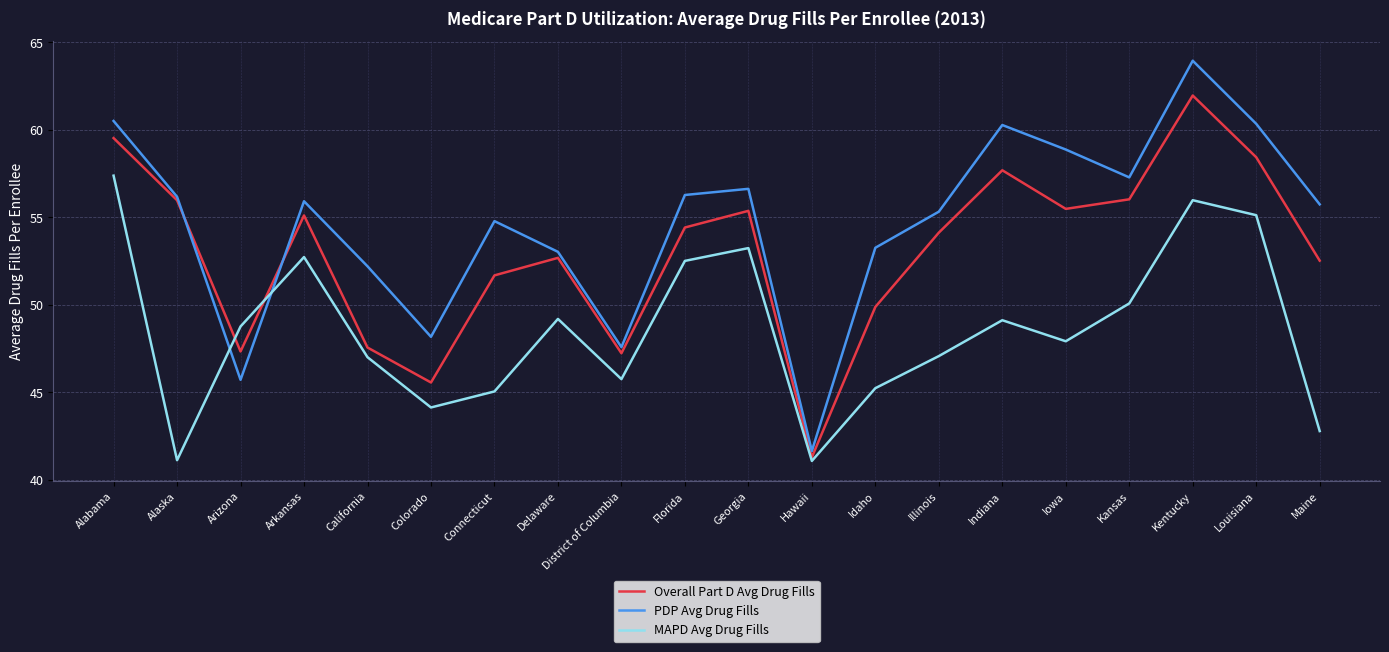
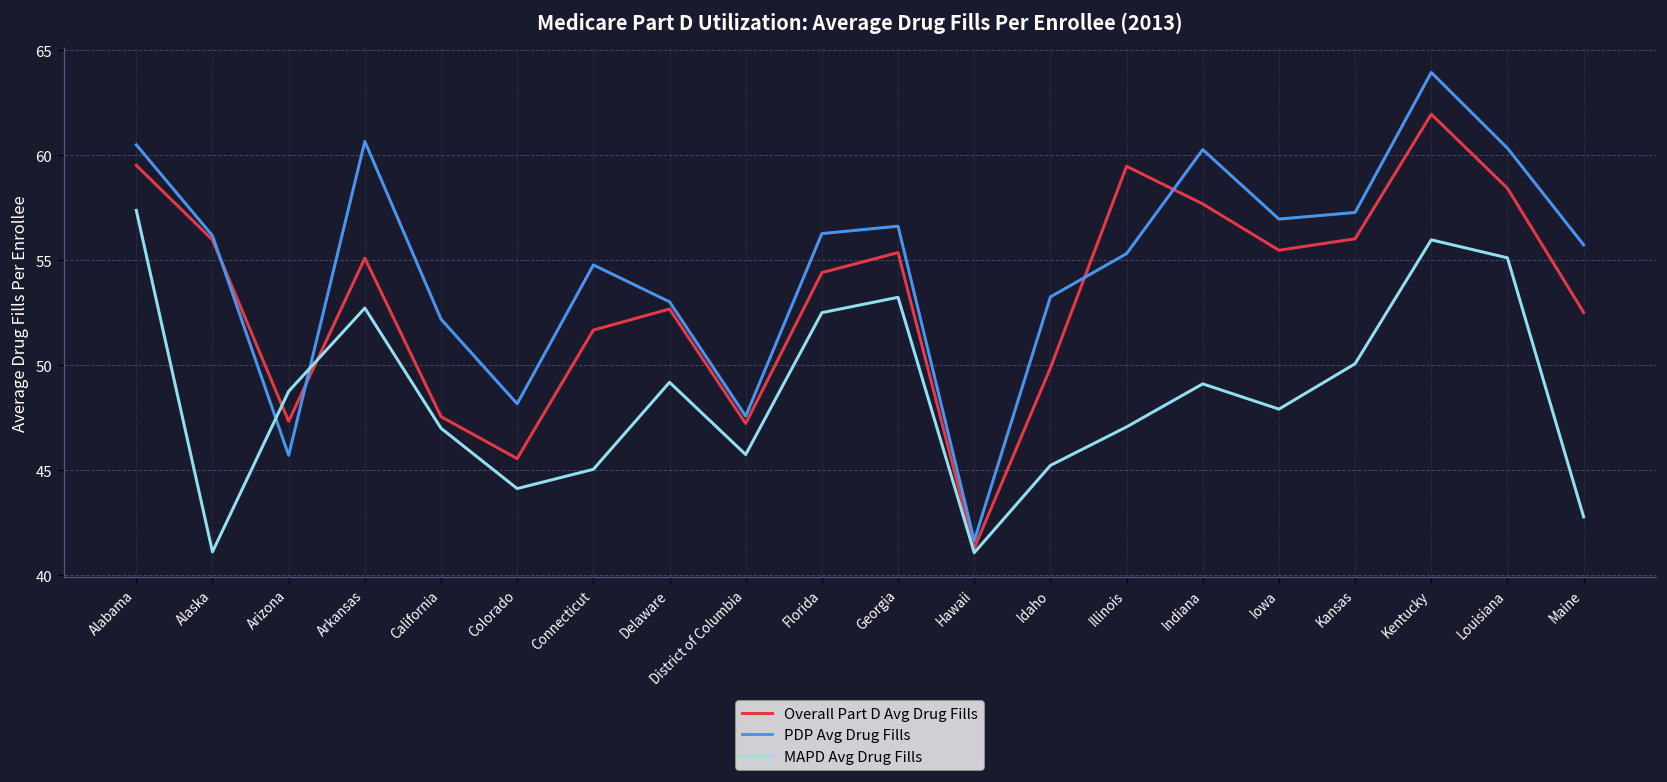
  {
    "Overall Part D Avg Drug Fills": {
      "Alabama": 59.5,
      "Alaska": 56.0,
      "Arizona": 47.3,
      "Arkansas": 55.1,
      "California": 47.6,
      "Colorado": 45.6,
      "Connecticut": 51.7,
      "Delaware": 52.7,
      "District of Columbia": 47.2,
      "Florida": 54.4,
      "Georgia": 55.4,
      "Hawaii": 41.3,
      "Idaho": 49.9,
-     "Illinois": 54.1,
+     "Illinois": 59.5,
      "Indiana": 57.7,
      "Iowa": 55.5,
      "Kansas": 56.0,
      "Kentucky": 62.0,
      "Louisiana": 58.4,
      "Maine": 52.5
    },
    "PDP Avg Drug Fills": {
      "Alabama": 60.5,
      "Alaska": 56.2,
      "Arizona": 45.7,
-     "Arkansas": 55.9,
+     "Arkansas": 60.7,
      "California": 52.2,
      "Colorado": 48.2,
      "Connecticut": 54.8,
      "Delaware": 53.0,
      "District of Columbia": 47.6,
      "Florida": 56.3,
      "Georgia": 56.6,
      "Hawaii": 41.6,
      "Idaho": 53.3,
      "Illinois": 55.3,
      "Indiana": 60.3,
-     "Iowa": 58.9,
+     "Iowa": 57.0,
      "Kansas": 57.3,
      "Kentucky": 63.9,
      "Louisiana": 60.3,
      "Maine": 55.7
    },
    "MAPD Avg Drug Fills": {
      "Alabama": 57.4,
      "Alaska": 41.1,
      "Arizona": 48.8,
      "Arkansas": 52.7,
      "California": 47.0,
      "Colorado": 44.1,
      "Connecticut": 45.0,
      "Delaware": 49.2,
      "District of Columbia": 45.7,
      "Florida": 52.5,
      "Georgia": 53.2,
      "Hawaii": 41.1,
      "Idaho": 45.2,
      "Illinois": 47.1,
      "Indiana": 49.1,
      "Iowa": 47.9,
      "Kansas": 50.1,
      "Kentucky": 56.0,
      "Louisiana": 55.1,
      "Maine": 42.8
    }
  }
